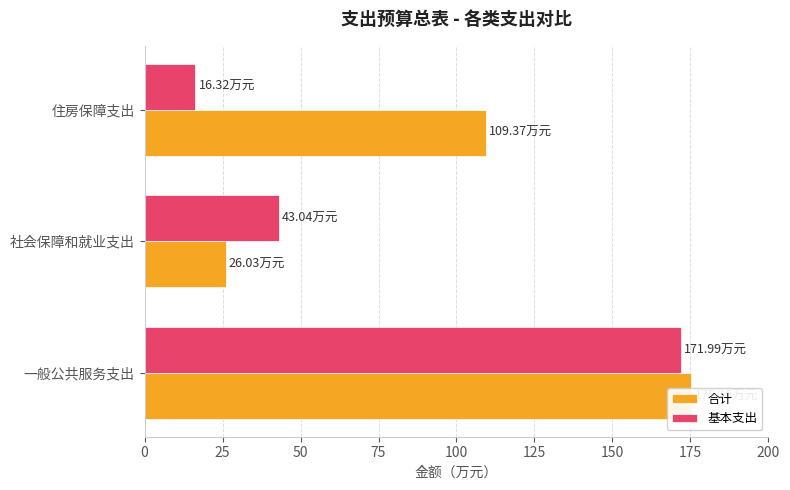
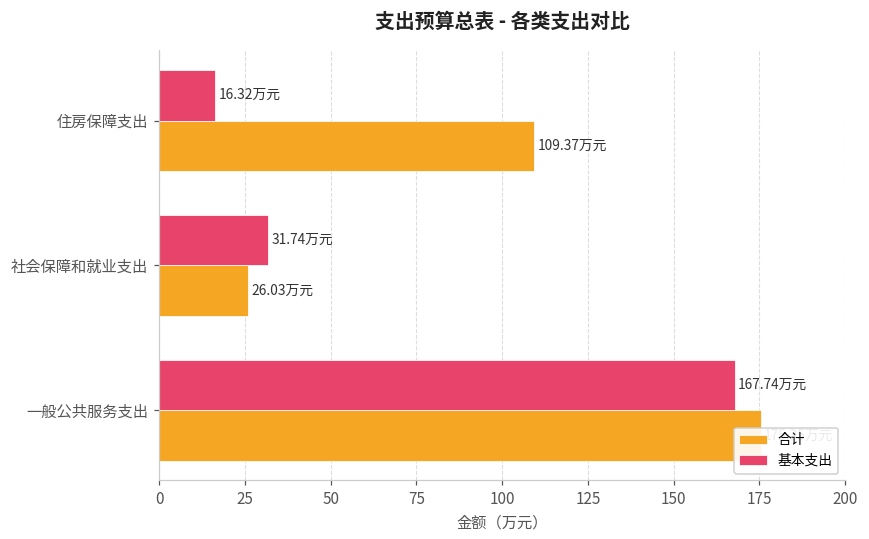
  {
    "合计": {
      "住房保障支出": 109.37,
      "社会保障和就业支出": 26.03
    },
    "基本支出": {
      "住房保障支出": 16.32,
-     "社会保障和就业支出": 43.04,
-     "一般公共服务支出": 171.99
+     "社会保障和就业支出": 31.74,
+     "一般公共服务支出": 167.74
    }
  }
